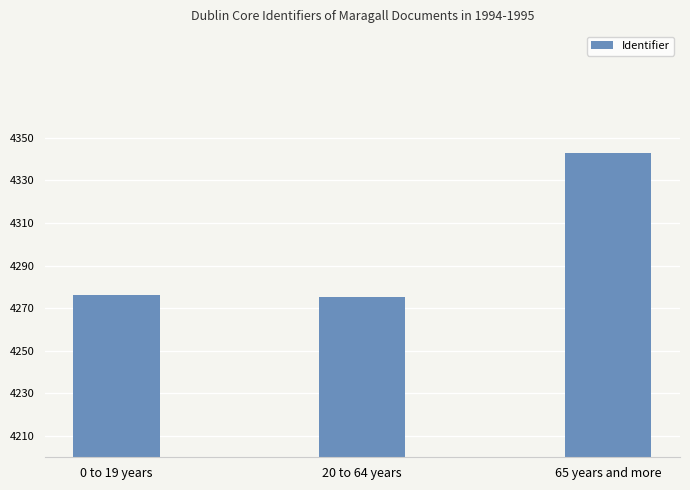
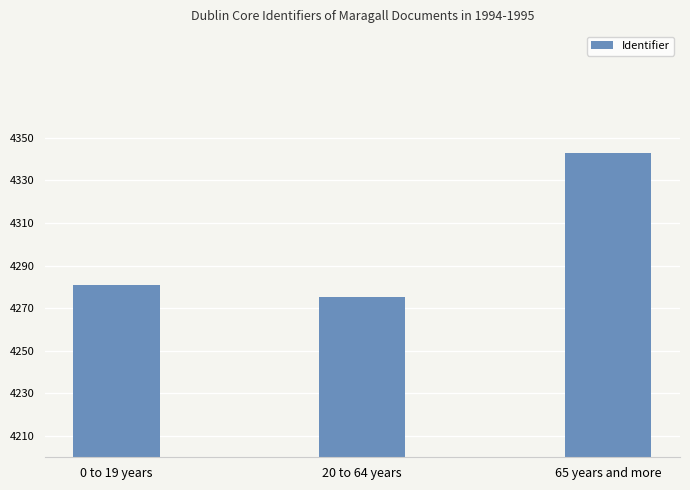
  {
-   "0 to 19 years": 4276,
+   "0 to 19 years": 4281,
    "20 to 64 years": 4275,
    "65 years and more": 4343
  }
